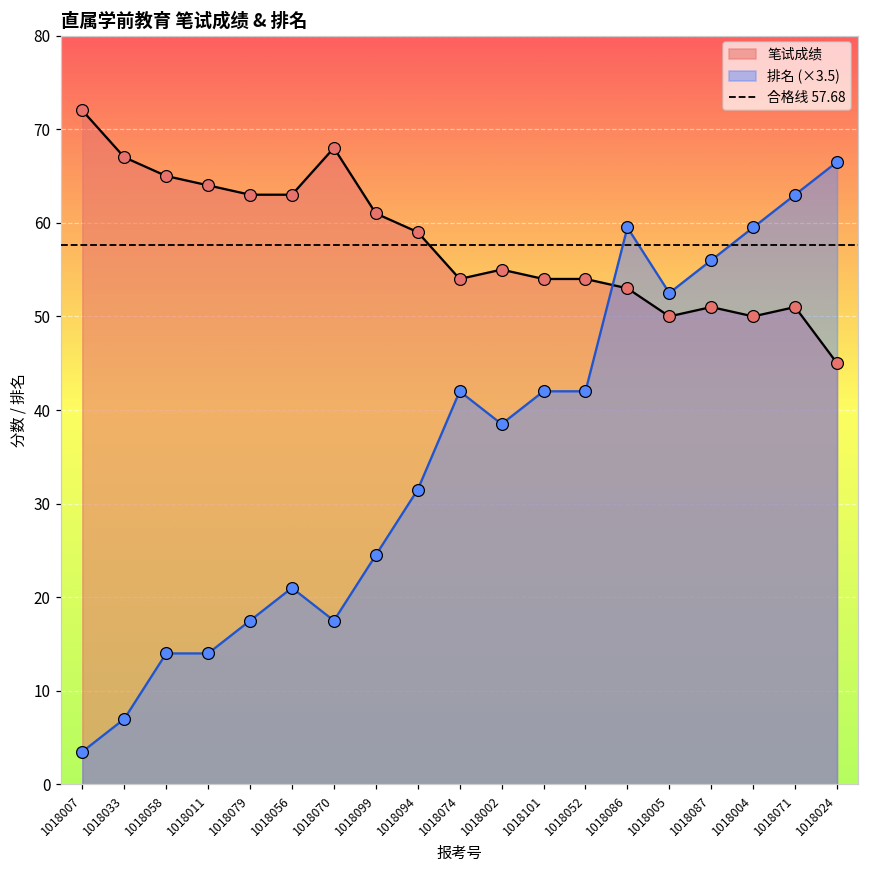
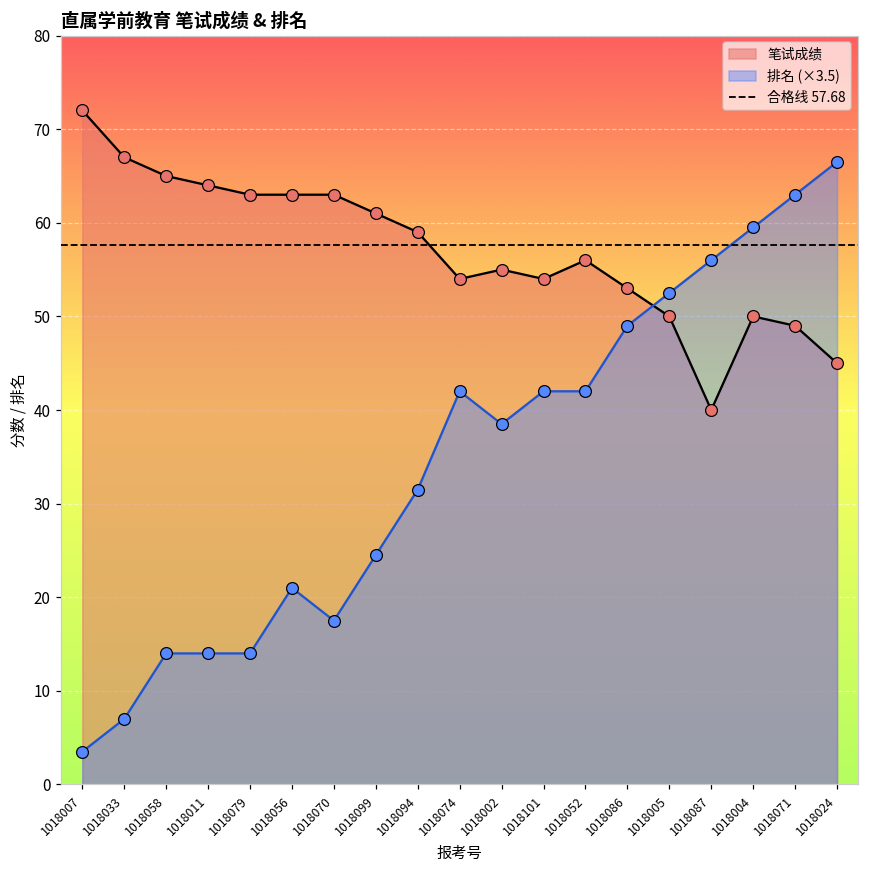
  {
    "笔试成绩": {
      "1018007": 72,
      "1018033": 67,
      "1018058": 65,
      "1018011": 64,
      "1018079": 63,
      "1018056": 63,
-     "1018070": 68,
+     "1018070": 63,
      "1018099": 61,
      "1018094": 59,
      "1018074": 54,
      "1018002": 55,
      "1018101": 54,
-     "1018052": 54,
+     "1018052": 56,
      "1018086": 53,
      "1018005": 50,
-     "1018087": 51,
+     "1018087": 40,
      "1018004": 50,
-     "1018071": 51,
+     "1018071": 49,
      "1018024": 45
    },
    "排名 (×3.5)": {
      "1018007": 4,
      "1018033": 7,
      "1018058": 14,
      "1018011": 14,
-     "1018079": 18,
+     "1018079": 14,
      "1018056": 21,
      "1018070": 18,
      "1018099": 25,
      "1018094": 32,
      "1018074": 42,
      "1018002": 39,
      "1018101": 42,
      "1018052": 42,
-     "1018086": 60,
+     "1018086": 49,
      "1018005": 53,
      "1018087": 56,
      "1018004": 60,
      "1018071": 63,
      "1018024": 67
    }
  }
